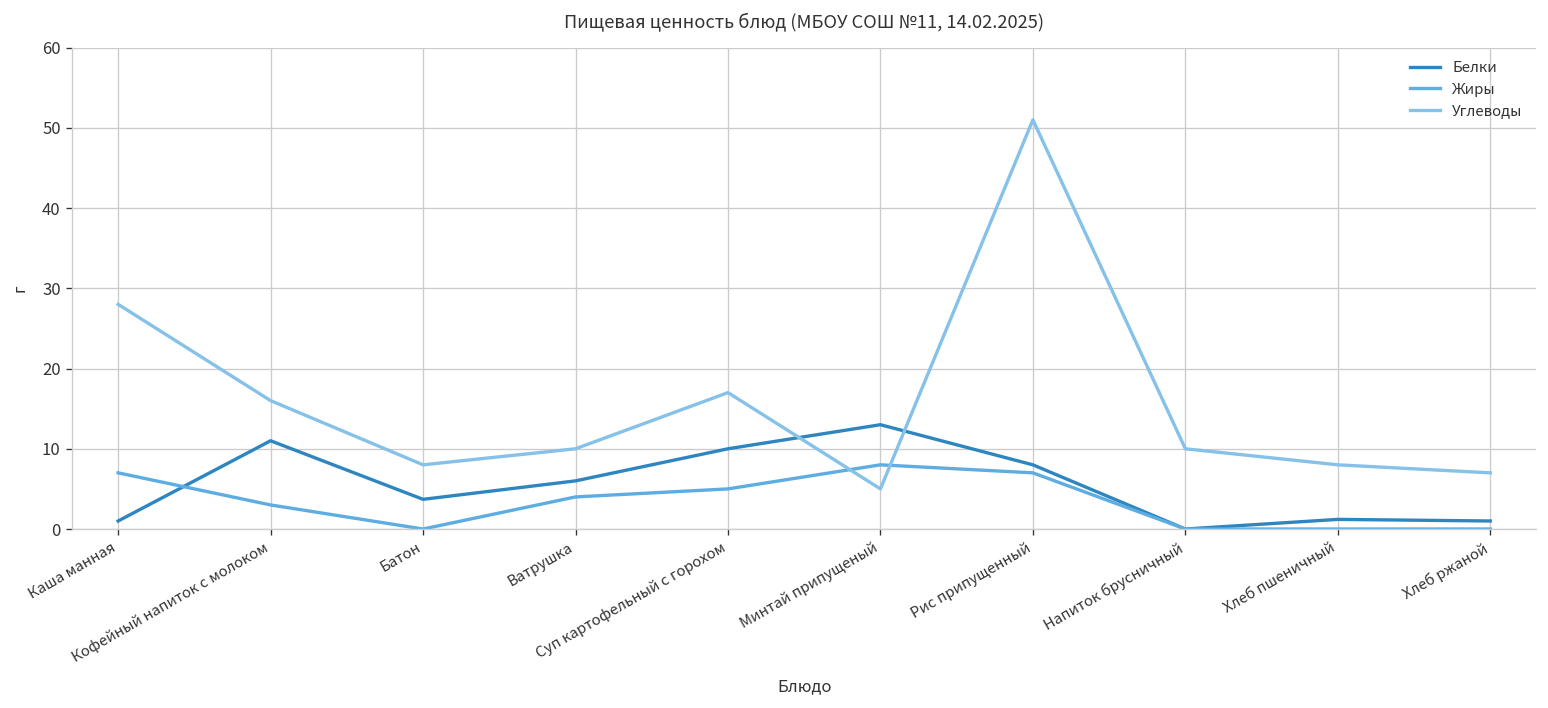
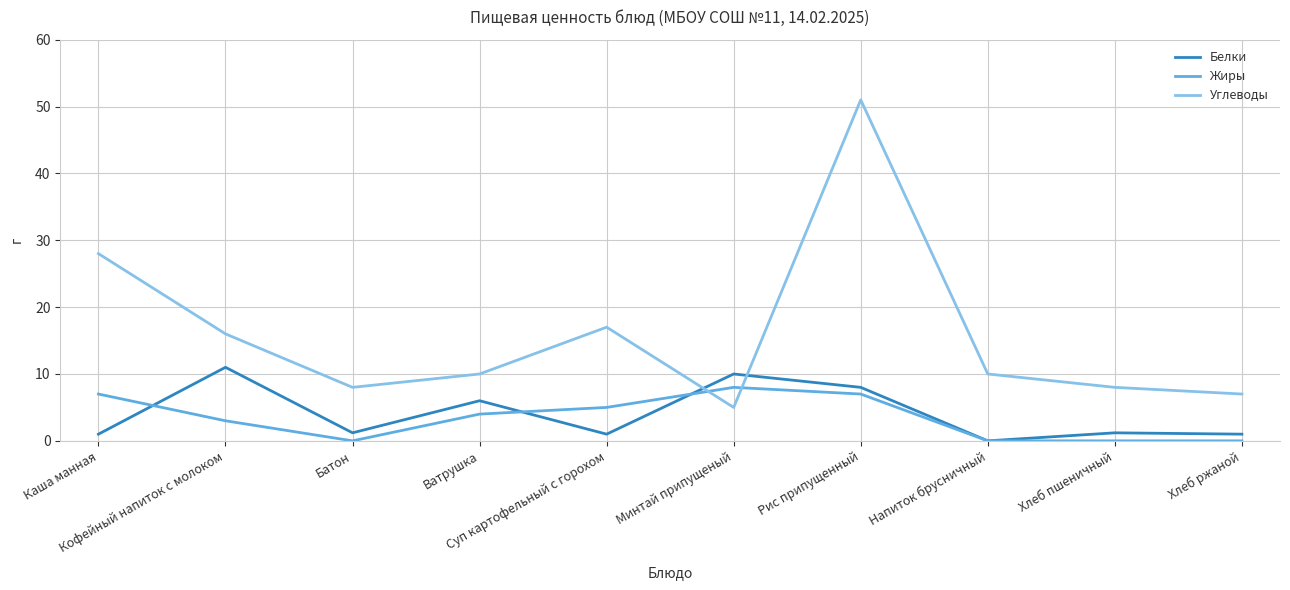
  {
    "Белки": {
      "Каша манная": 1,
      "Кофейный напиток с молоком": 11,
-     "Батон": 4,
+     "Батон": 1,
      "Ватрушка": 6,
-     "Суп картофельный с горохом": 10,
-     "Минтай припущеный": 13,
+     "Суп картофельный с горохом": 1,
+     "Минтай припущеный": 10,
      "Рис припущенный": 8,
      "Хлеб пшеничный": 1,
      "Хлеб ржаной": 1
    }
  }
